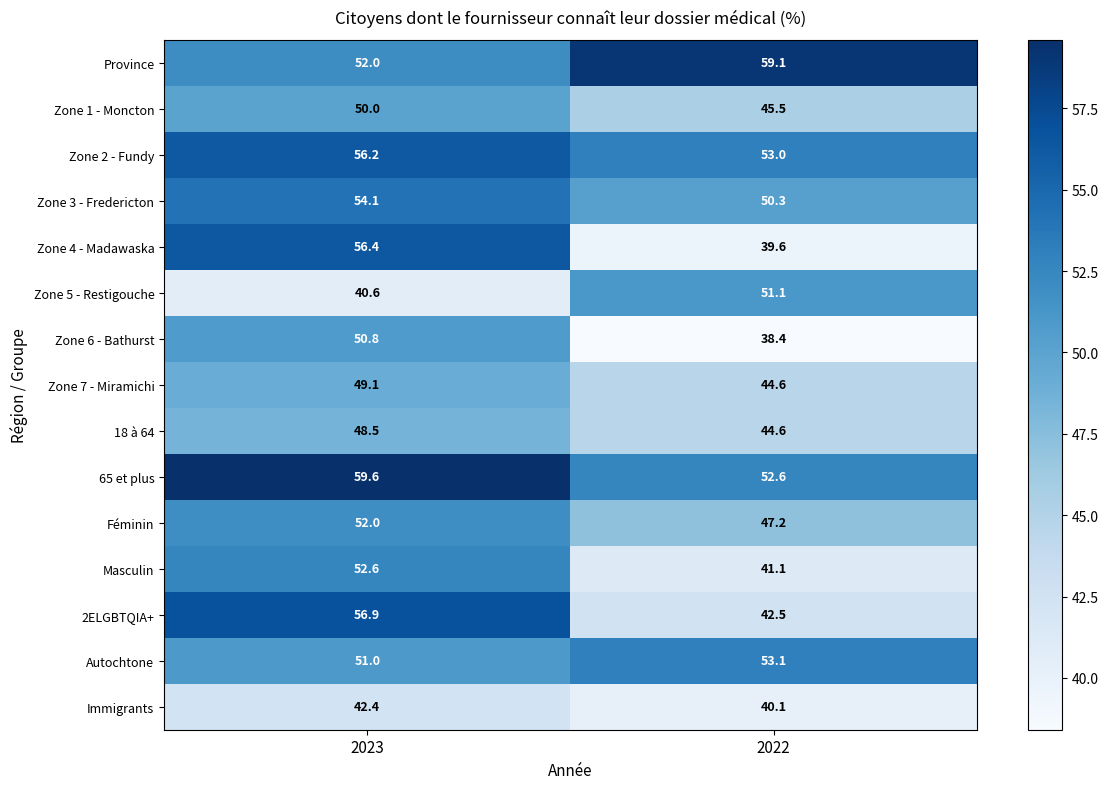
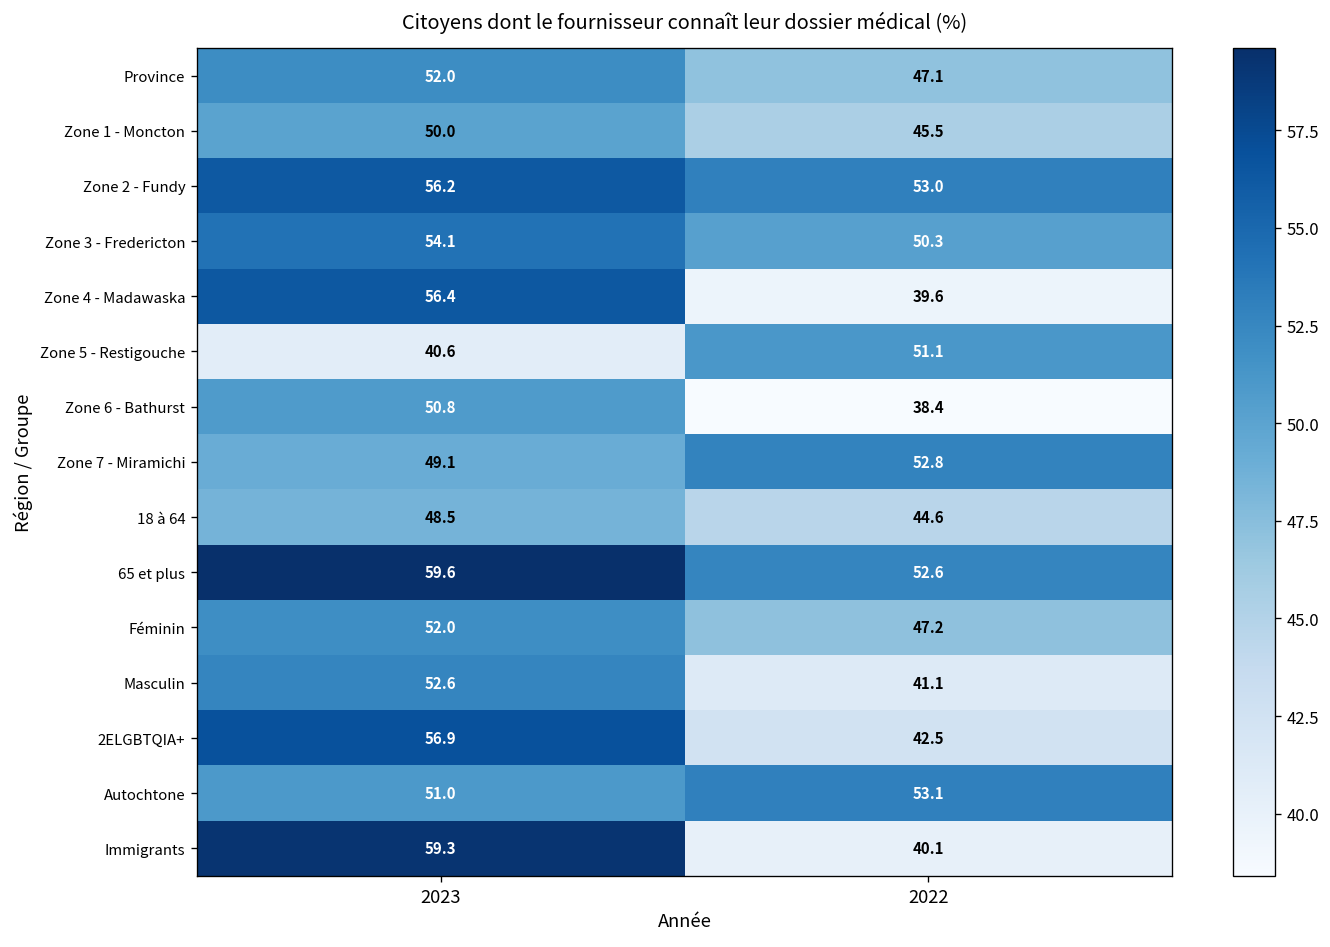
  {
    "Province": {
      "2023": 52.0,
-     "2022": 59.1
+     "2022": 47.1
    },
    "Zone 1 - Moncton": {
      "2023": 50.0,
      "2022": 45.5
    },
    "Zone 2 - Fundy": {
      "2023": 56.2,
      "2022": 53.0
    },
    "Zone 3 - Fredericton": {
      "2023": 54.1,
      "2022": 50.3
    },
    "Zone 4 - Madawaska": {
      "2023": 56.4,
      "2022": 39.6
    },
    "Zone 5 - Restigouche": {
      "2023": 40.6,
      "2022": 51.1
    },
    "Zone 6 - Bathurst": {
      "2023": 50.8,
      "2022": 38.4
    },
    "Zone 7 - Miramichi": {
      "2023": 49.1,
-     "2022": 44.6
+     "2022": 52.8
    },
    "18 à 64": {
      "2023": 48.5,
      "2022": 44.6
    },
    "65 et plus": {
      "2023": 59.6,
      "2022": 52.6
    },
    "Féminin": {
      "2023": 52.0,
      "2022": 47.2
    },
    "Masculin": {
      "2023": 52.6,
      "2022": 41.1
    },
    "2ELGBTQIA+": {
      "2023": 56.9,
      "2022": 42.5
    },
    "Autochtone": {
      "2023": 51.0,
      "2022": 53.1
    },
    "Immigrants": {
-     "2023": 42.4,
+     "2023": 59.3,
      "2022": 40.1
    }
  }
